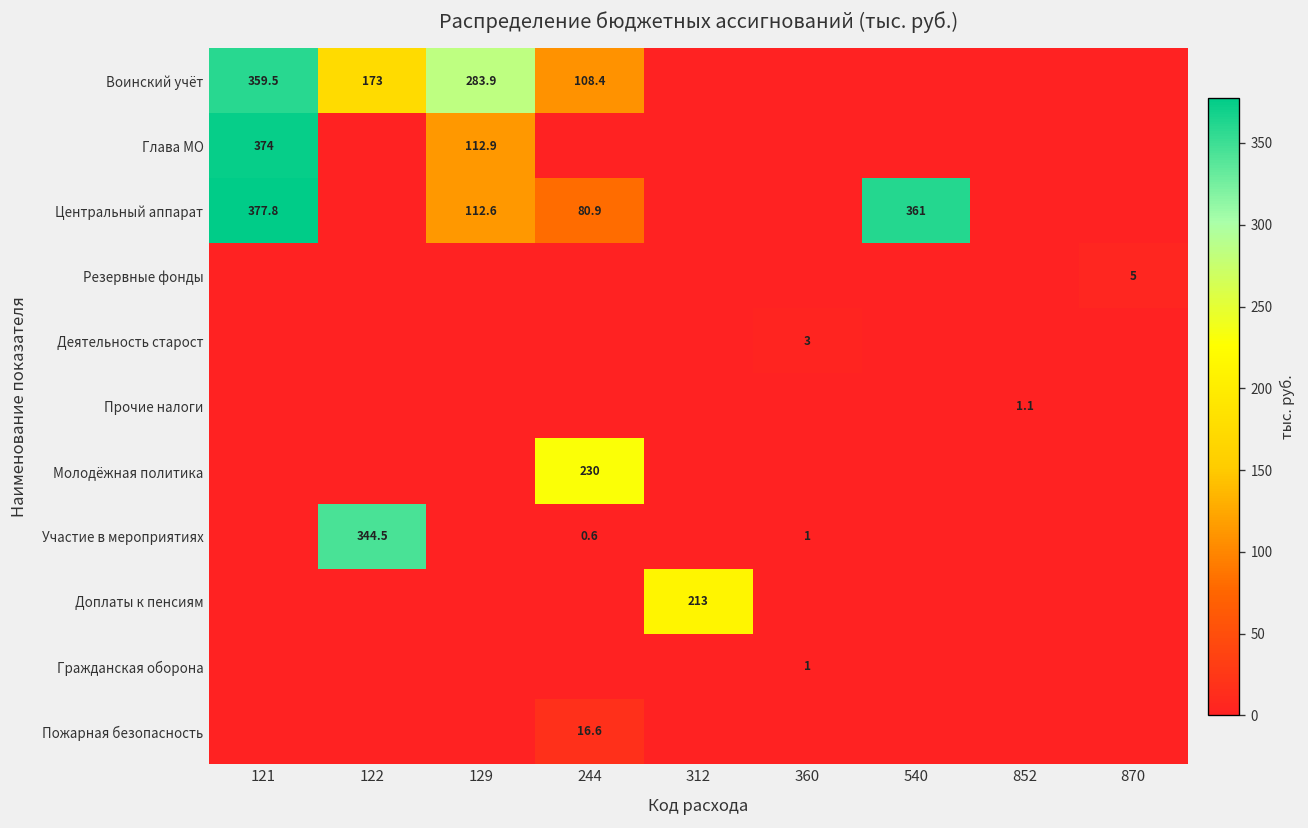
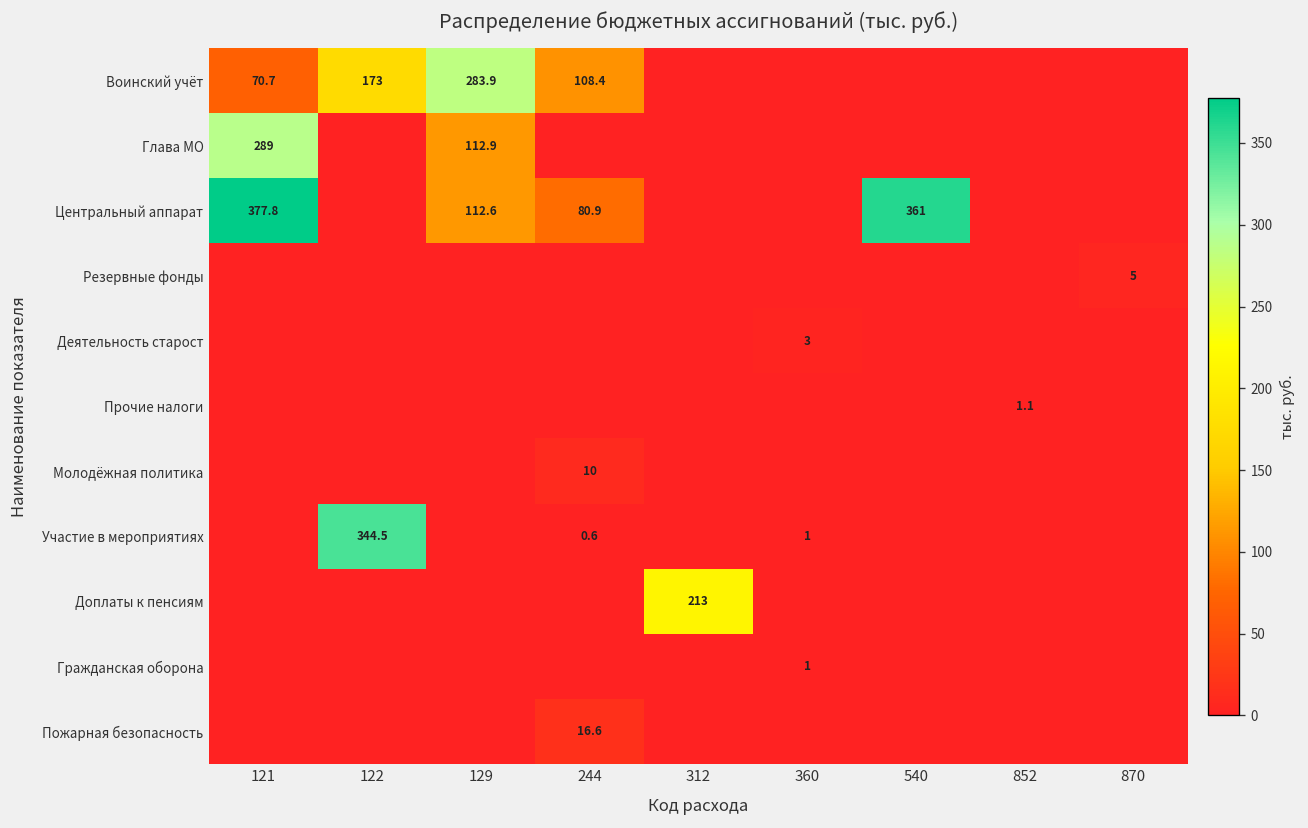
  {
    "Воинский учёт": {
-     "121": 359.5,
+     "121": 70.7,
      "122": 173,
      "129": 283.9,
      "244": 108.4
    },
    "Глава МО": {
-     "121": 374,
+     "121": 289,
      "129": 112.9
    },
    "Центральный аппарат": {
      "121": 377.8,
      "129": 112.6,
      "244": 80.9,
      "540": 361
    },
    "Резервные фонды": {
      "870": 5
    },
    "Деятельность старост": {
      "360": 3
    },
    "Прочие налоги": {
      "852": 1.1
    },
    "Молодёжная политика": {
-     "244": 230
+     "244": 10
    },
    "Участие в мероприятиях": {
      "122": 344.5,
      "244": 0.6,
      "360": 1
    },
    "Доплаты к пенсиям": {
      "312": 213
    },
    "Гражданская оборона": {
      "360": 1
    },
    "Пожарная безопасность": {
      "244": 16.6
    }
  }
